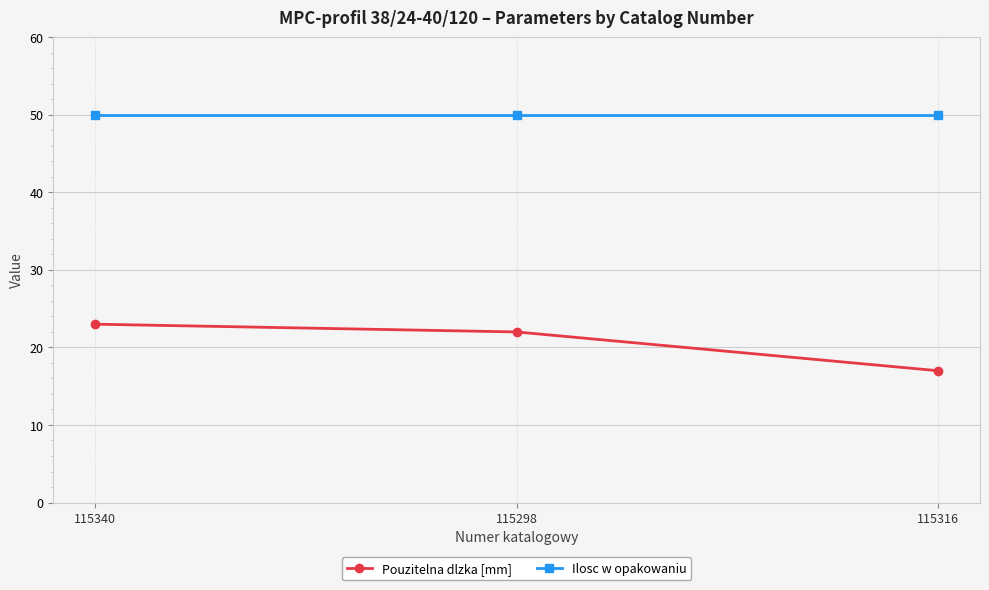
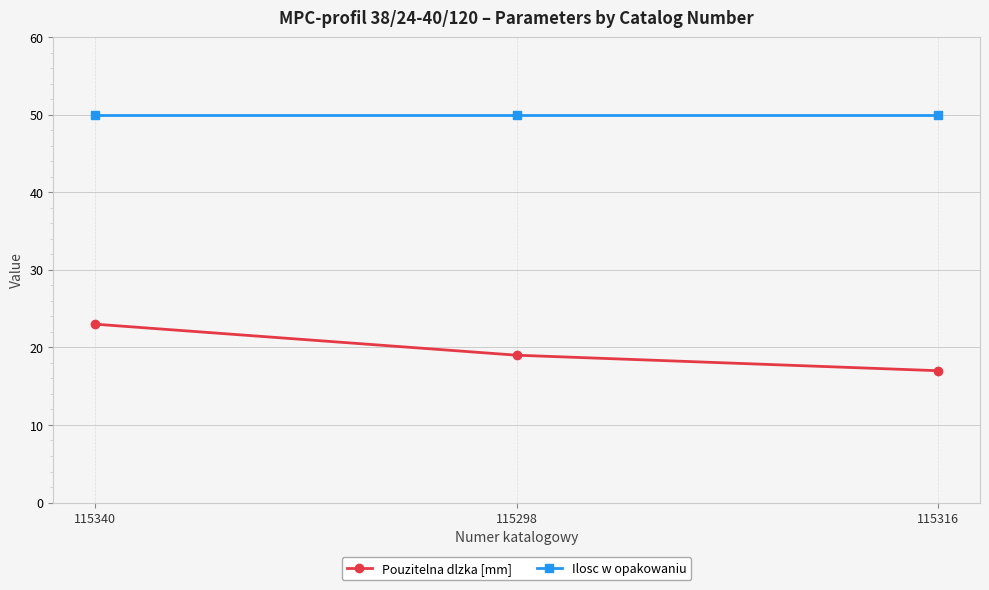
  {
    "Pouzitelna dlzka [mm]": {
      "115340": 23,
-     "115298": 22,
+     "115298": 19,
      "115316": 17
    },
    "Ilosc w opakowaniu": {
      "115340": 50,
      "115298": 50,
      "115316": 50
    }
  }
